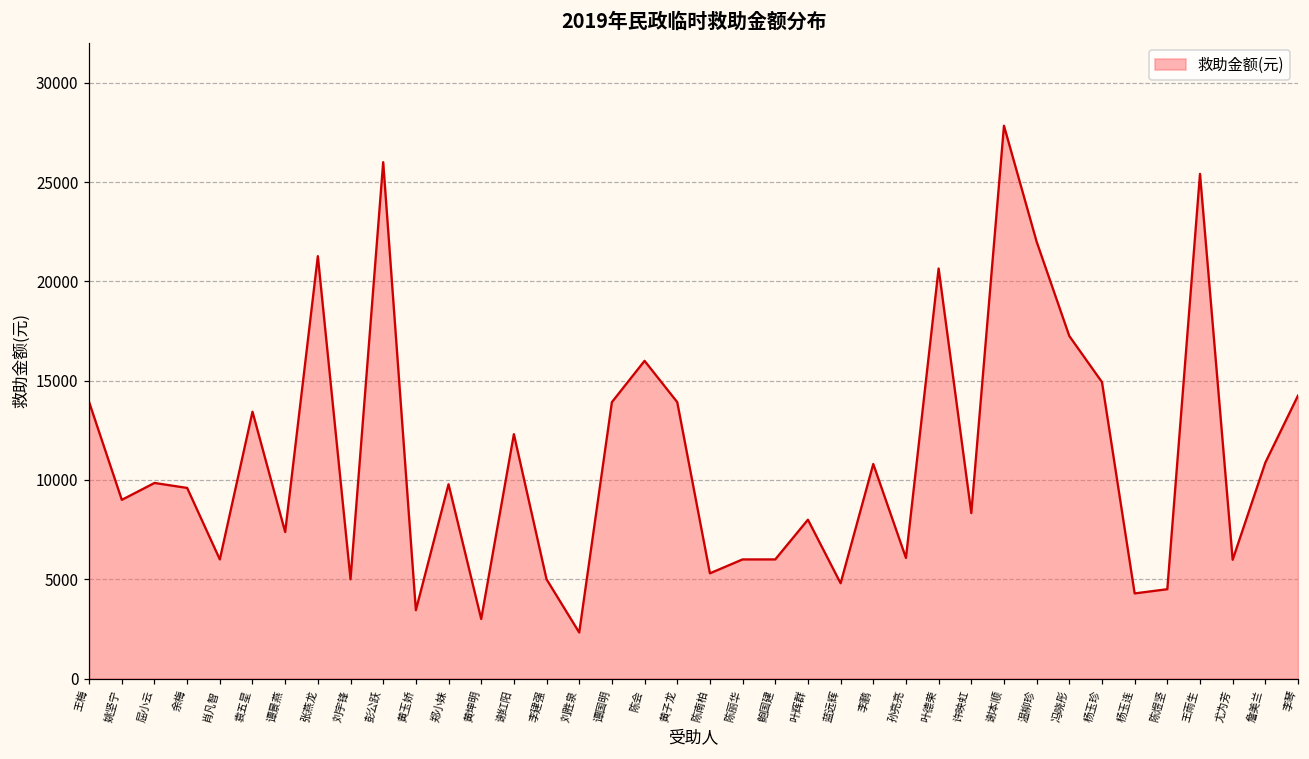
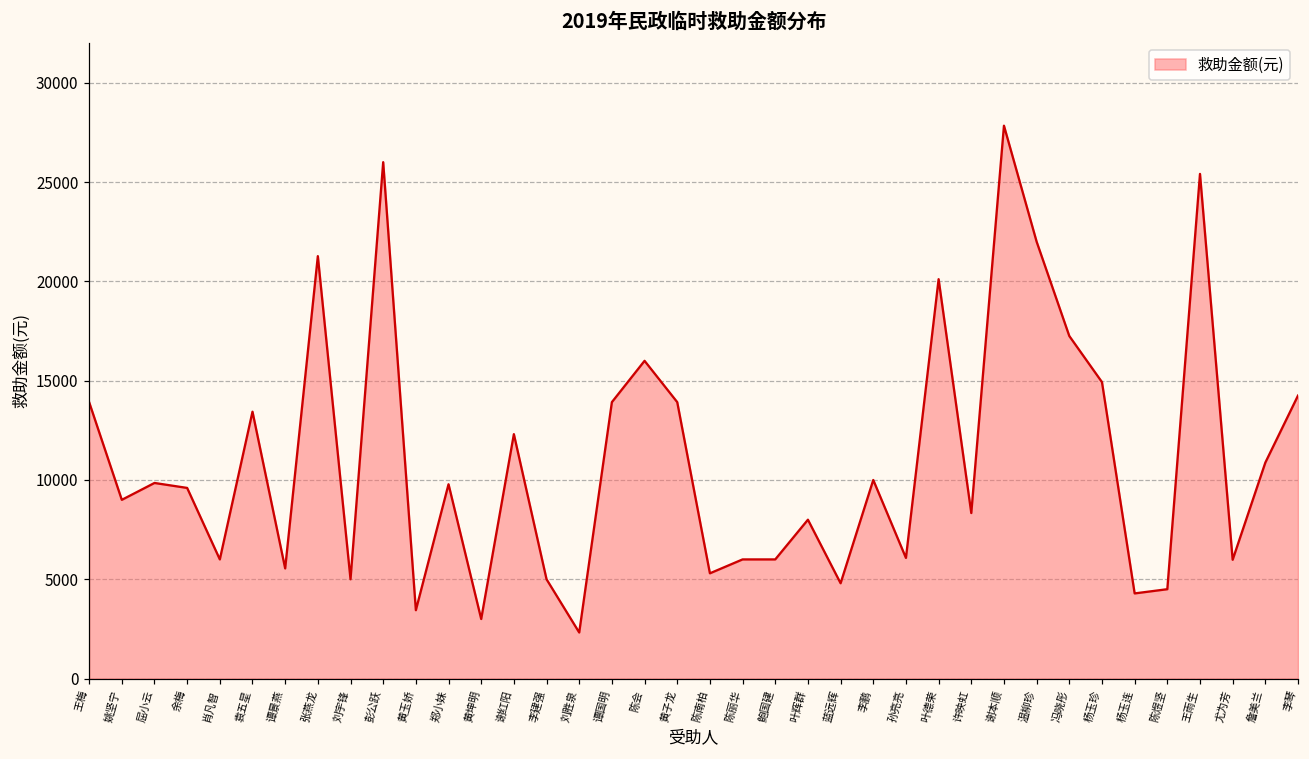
  {
    "王梅": 13900,
    "姚坚宁": 9000,
    "屈小云": 9900,
    "余梅": 9600,
    "肖凡智": 6000,
    "袁五星": 13400,
-   "谭景燕": 7400,
+   "谭景燕": 5500,
    "张燕龙": 21300,
    "刘宇锋": 5000,
    "彭公跃": 26000,
    "黄玉娇": 3400,
    "郑小妹": 9800,
    "黄坤明": 3000,
    "谢红阳": 12300,
    "李建强": 5000,
    "刘胜泉": 2300,
    "谭国明": 13900,
    "陈会": 16000,
    "黄子龙": 13900,
    "陈南柏": 5300,
    "陈丽华": 6000,
    "鲍国建": 6000,
    "叶辉群": 8000,
    "蓝远辉": 4800,
-   "李鹏": 10800,
+   "李鹏": 10000,
    "孙亮亮": 6100,
-   "叶德荣": 20700,
+   "叶德荣": 20100,
    "许映虹": 8300,
    "谢本顺": 27800,
    "温柳珍": 22000,
    "冯晓彤": 17300,
    "杨玉珍": 14900,
    "杨玉连": 4300,
    "陈煜坚": 4500,
    "王雨生": 25400,
    "尤为芳": 6000,
    "詹美兰": 10900,
    "李琴": 14300
  }
